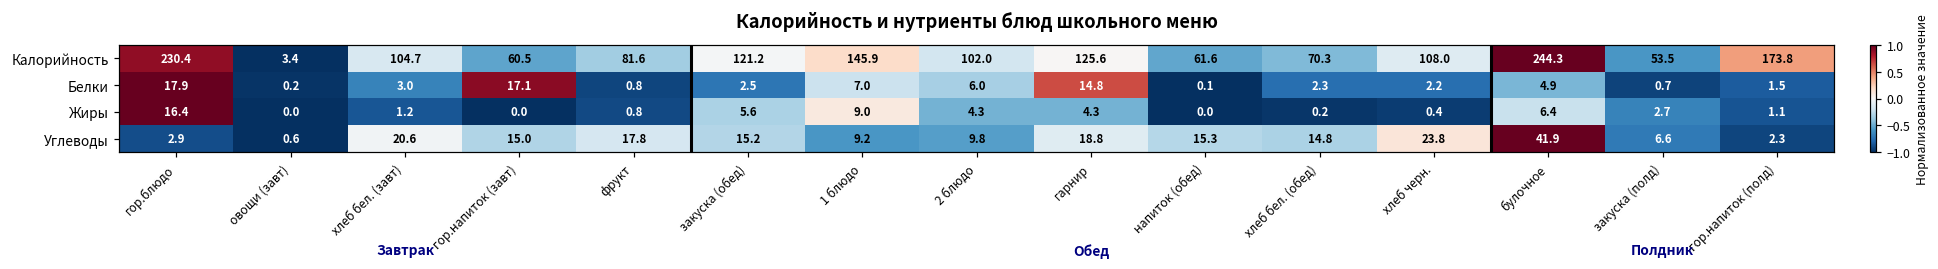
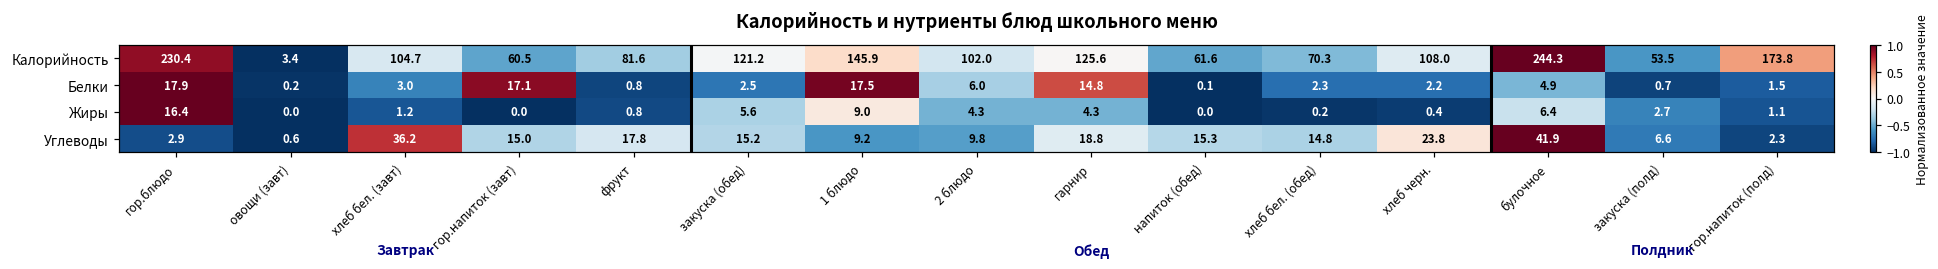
  {
    "Калорийность": {
      "гор.блюдо": 230.4,
      "овощи (завт)": 3.4,
      "хлеб бел. (завт)": 104.7,
      "гор.напиток (завт)": 60.5,
      "фрукт": 81.6,
      "закуска (обед)": 121.2,
      "1 блюдо": 145.9,
      "2 блюдо": 102.0,
      "гарнир": 125.6,
      "напиток (обед)": 61.6,
      "хлеб бел. (обед)": 70.3,
      "хлеб черн.": 108.0,
      "булочное": 244.3,
      "закуска (полд)": 53.5,
      "гор.напиток (полд)": 173.8
    },
    "Белки": {
      "гор.блюдо": 17.9,
      "овощи (завт)": 0.2,
      "хлеб бел. (завт)": 3.0,
      "гор.напиток (завт)": 17.1,
      "фрукт": 0.8,
      "закуска (обед)": 2.5,
-     "1 блюдо": 7.0,
+     "1 блюдо": 17.5,
      "2 блюдо": 6.0,
      "гарнир": 14.8,
      "напиток (обед)": 0.1,
      "хлеб бел. (обед)": 2.3,
      "хлеб черн.": 2.2,
      "булочное": 4.9,
      "закуска (полд)": 0.7,
      "гор.напиток (полд)": 1.5
    },
    "Жиры": {
      "гор.блюдо": 16.4,
      "овощи (завт)": 0.0,
      "хлеб бел. (завт)": 1.2,
      "гор.напиток (завт)": 0.0,
      "фрукт": 0.8,
      "закуска (обед)": 5.6,
      "1 блюдо": 9.0,
      "2 блюдо": 4.3,
      "гарнир": 4.3,
      "напиток (обед)": 0.0,
      "хлеб бел. (обед)": 0.2,
      "хлеб черн.": 0.4,
      "булочное": 6.4,
      "закуска (полд)": 2.7,
      "гор.напиток (полд)": 1.1
    },
    "Углеводы": {
      "гор.блюдо": 2.9,
      "овощи (завт)": 0.6,
-     "хлеб бел. (завт)": 20.6,
+     "хлеб бел. (завт)": 36.2,
      "гор.напиток (завт)": 15.0,
      "фрукт": 17.8,
      "закуска (обед)": 15.2,
      "1 блюдо": 9.2,
      "2 блюдо": 9.8,
      "гарнир": 18.8,
      "напиток (обед)": 15.3,
      "хлеб бел. (обед)": 14.8,
      "хлеб черн.": 23.8,
      "булочное": 41.9,
      "закуска (полд)": 6.6,
      "гор.напиток (полд)": 2.3
    }
  }
